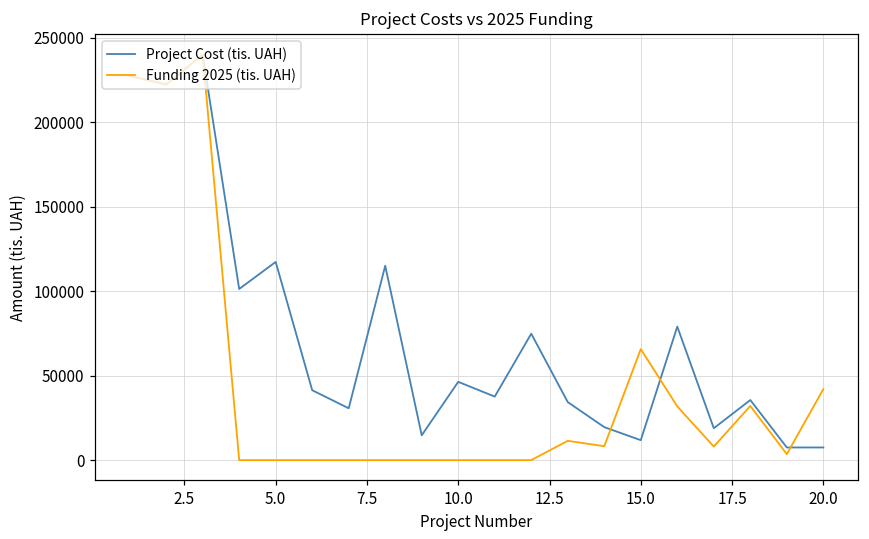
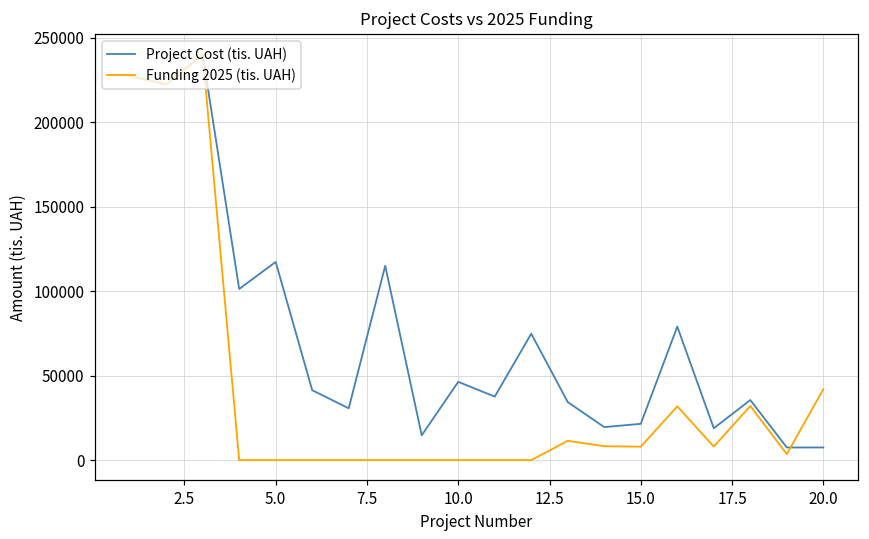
  {
    "Project Cost (tis. UAH)": {
      "5.0": 117000,
      "10.0": 46000,
-     "15.0": 12000,
+     "15.0": 21000,
      "20.0": 7000
    },
    "Funding 2025 (tis. UAH)": {
      "5.0": 0,
      "10.0": 0,
-     "15.0": 66000,
+     "15.0": 8000,
      "20.0": 42000
    }
  }
